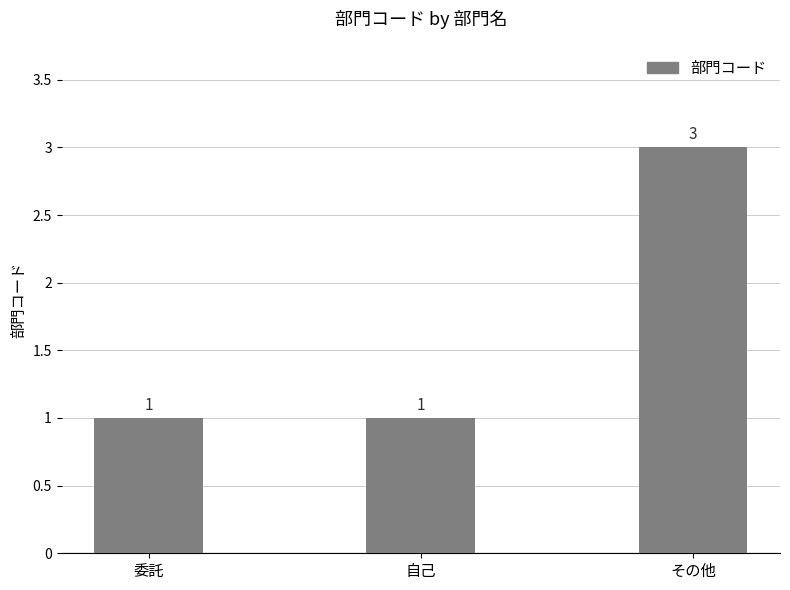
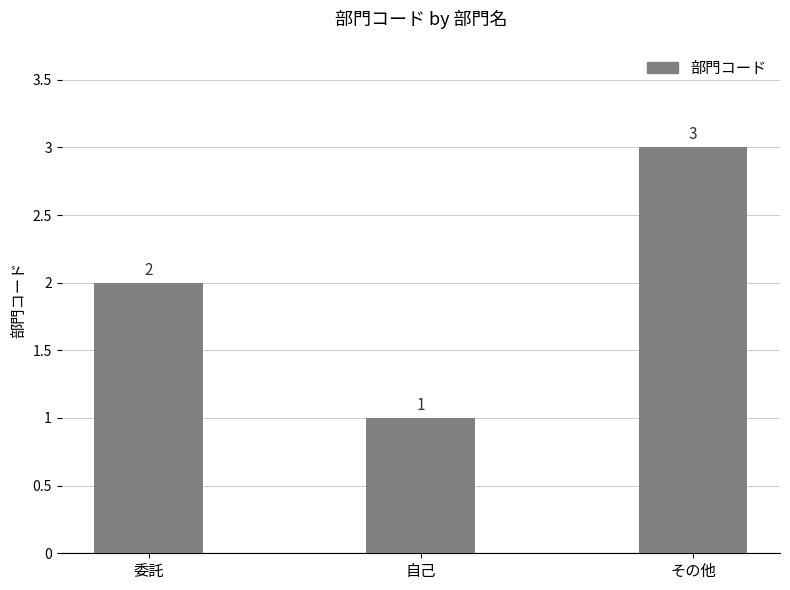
  {
-   "委託": 1,
+   "委託": 2,
    "自己": 1,
    "その他": 3
  }
